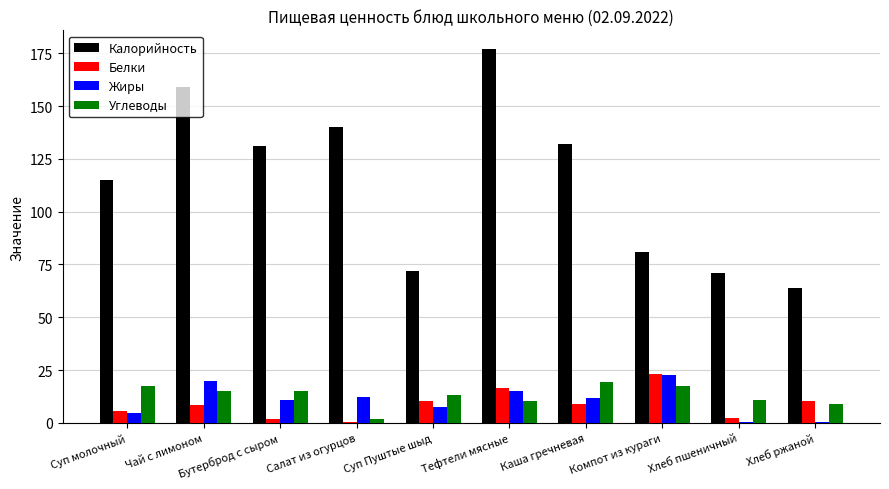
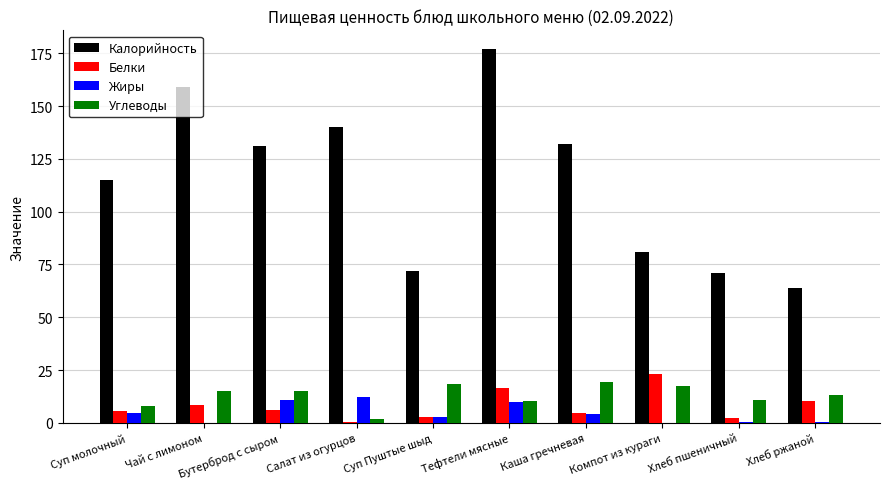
  {
    "Калорийность": {
      "Суп молочный": 115,
      "Бутерброд с сыром": 131,
      "Салат из огурцов": 140,
      "Суп Пуштые шыд": 72,
      "Тефтели мясные": 177,
      "Каша гречневая": 132,
      "Компот из кураги": 81,
      "Хлеб пшеничный": 71,
      "Хлеб ржаной": 64
    },
    "Белки": {
      "Суп молочный": 5,
      "Чай с лимоном": 8,
-     "Бутерброд с сыром": 2,
-     "Суп Пуштые шыд": 10,
+     "Бутерброд с сыром": 6,
+     "Суп Пуштые шыд": 3,
      "Тефтели мясные": 17,
-     "Каша гречневая": 9,
+     "Каша гречневая": 4,
      "Компот из кураги": 23,
      "Хлеб пшеничный": 2,
      "Хлеб ржаной": 10
    },
    "Жиры": {
      "Суп молочный": 5,
-     "Чай с лимоном": 20,
+     "Чай с лимоном": 0,
      "Бутерброд с сыром": 11,
      "Салат из огурцов": 12,
-     "Суп Пуштые шыд": 8,
-     "Тефтели мясные": 15,
-     "Каша гречневая": 12,
-     "Компот из кураги": 23
+     "Суп Пуштые шыд": 3,
+     "Тефтели мясные": 10,
+     "Каша гречневая": 4,
+     "Компот из кураги": 0
    },
    "Углеводы": {
-     "Суп молочный": 17,
+     "Суп молочный": 8,
      "Чай с лимоном": 15,
      "Бутерброд с сыром": 15,
      "Салат из огурцов": 2,
-     "Суп Пуштые шыд": 13,
+     "Суп Пуштые шыд": 18,
      "Тефтели мясные": 10,
      "Каша гречневая": 20,
      "Компот из кураги": 17,
      "Хлеб пшеничный": 11,
-     "Хлеб ржаной": 9
+     "Хлеб ржаной": 13
    }
  }
